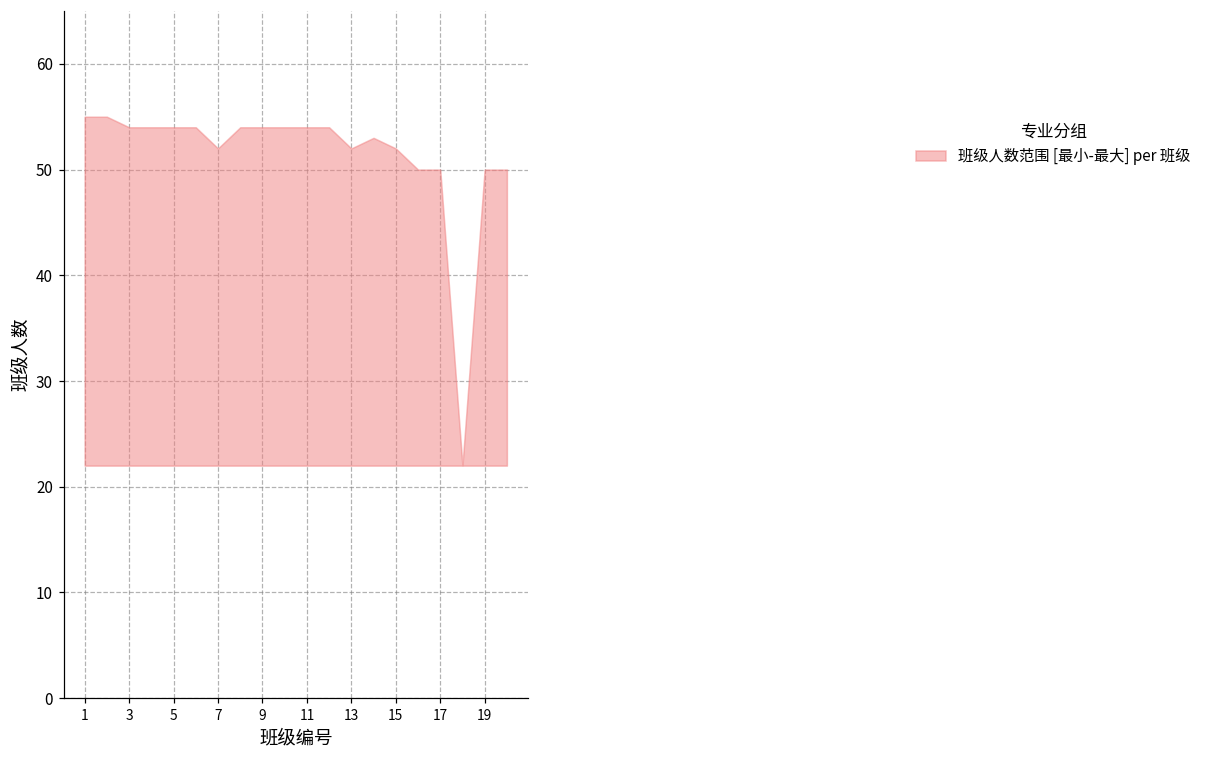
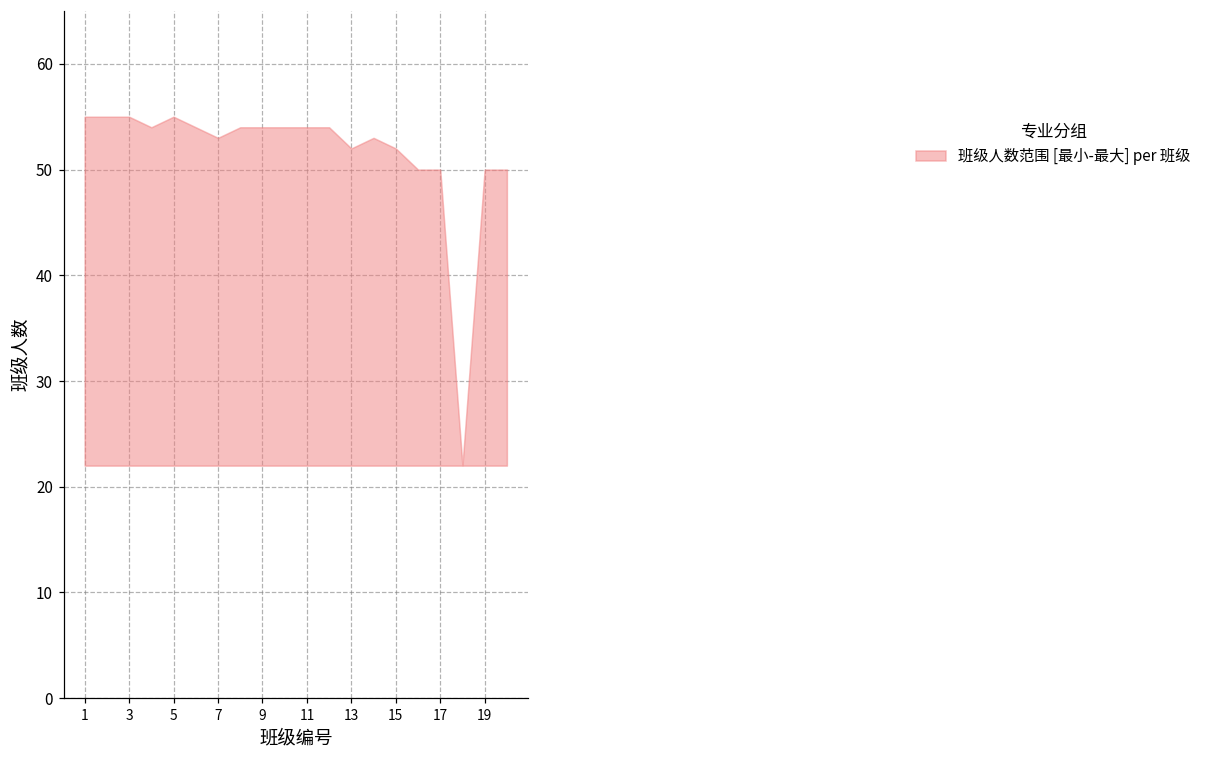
  {
    "1": 55,
-   "3": 54,
-   "5": 54,
-   "7": 52,
+   "3": 55,
+   "5": 55,
+   "7": 53,
    "9": 54,
    "11": 54,
    "13": 52,
    "15": 52,
    "17": 50,
    "19": 50
  }
